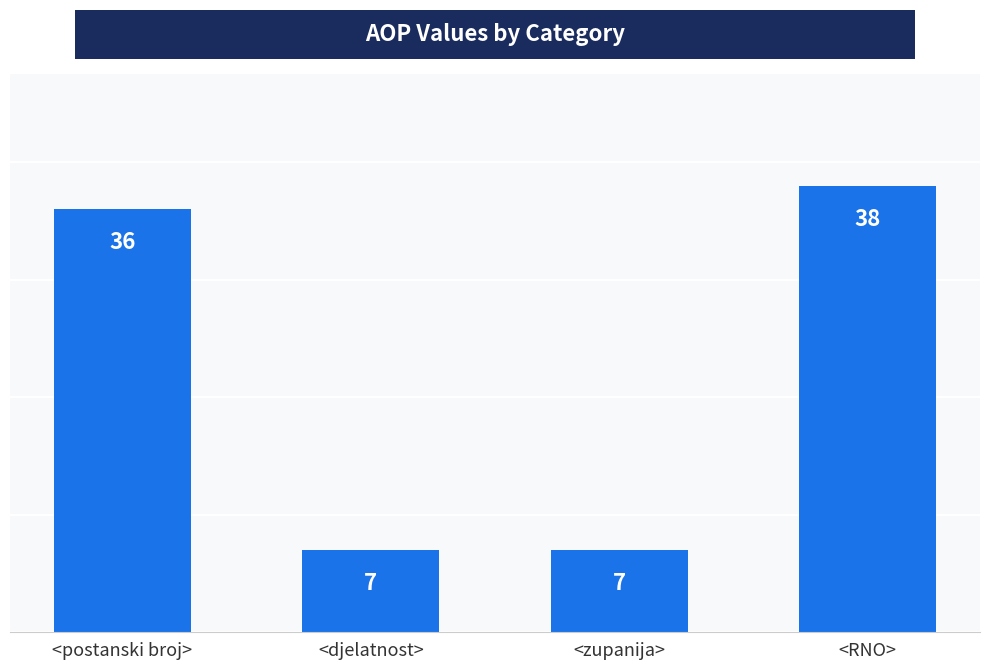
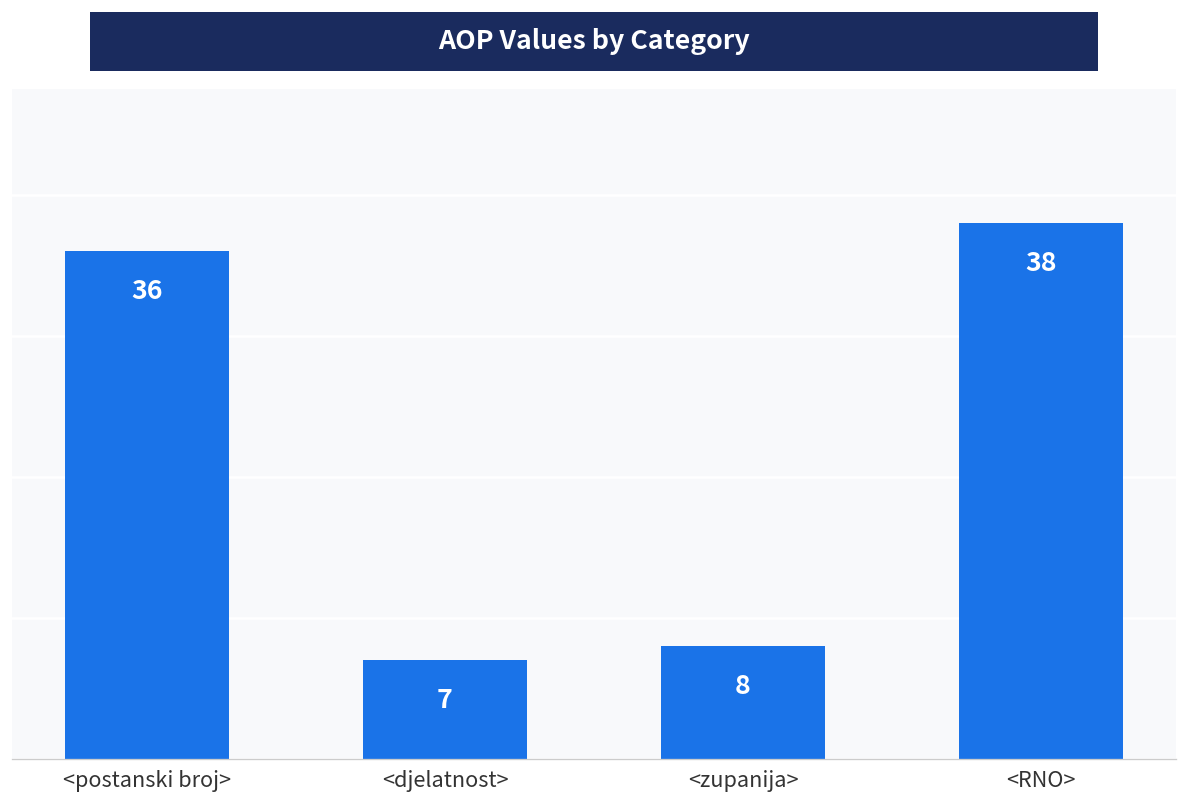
  {
    "<postanski broj>": 36,
    "<djelatnost>": 7,
-   "<zupanija>": 7,
+   "<zupanija>": 8,
    "<RNO>": 38
  }
